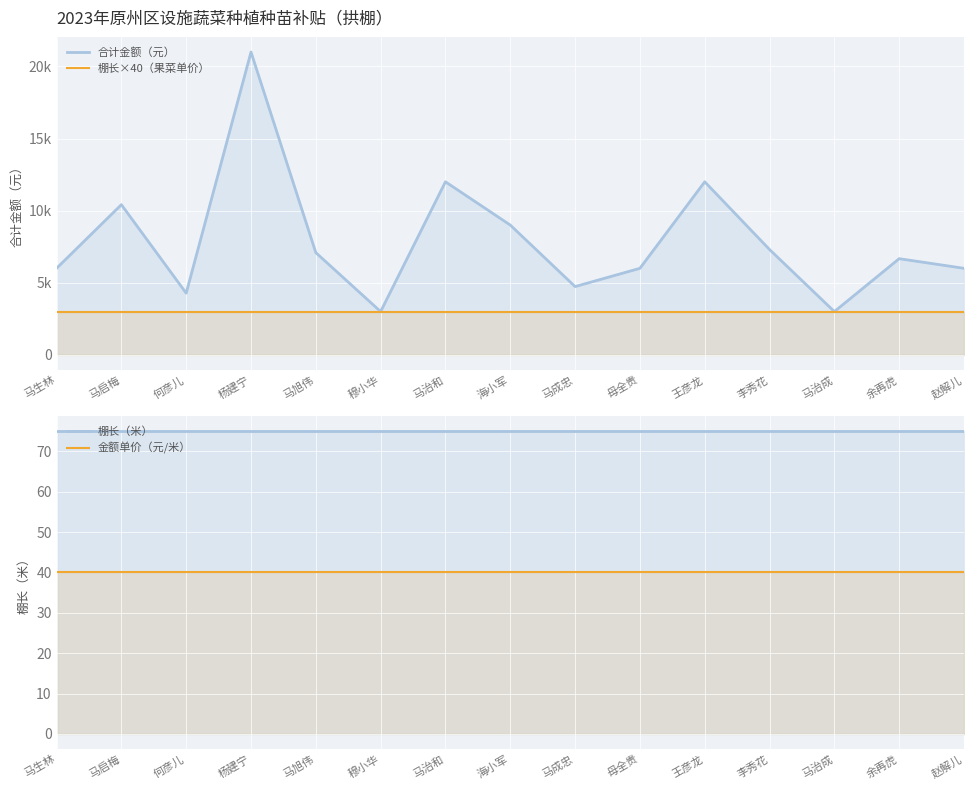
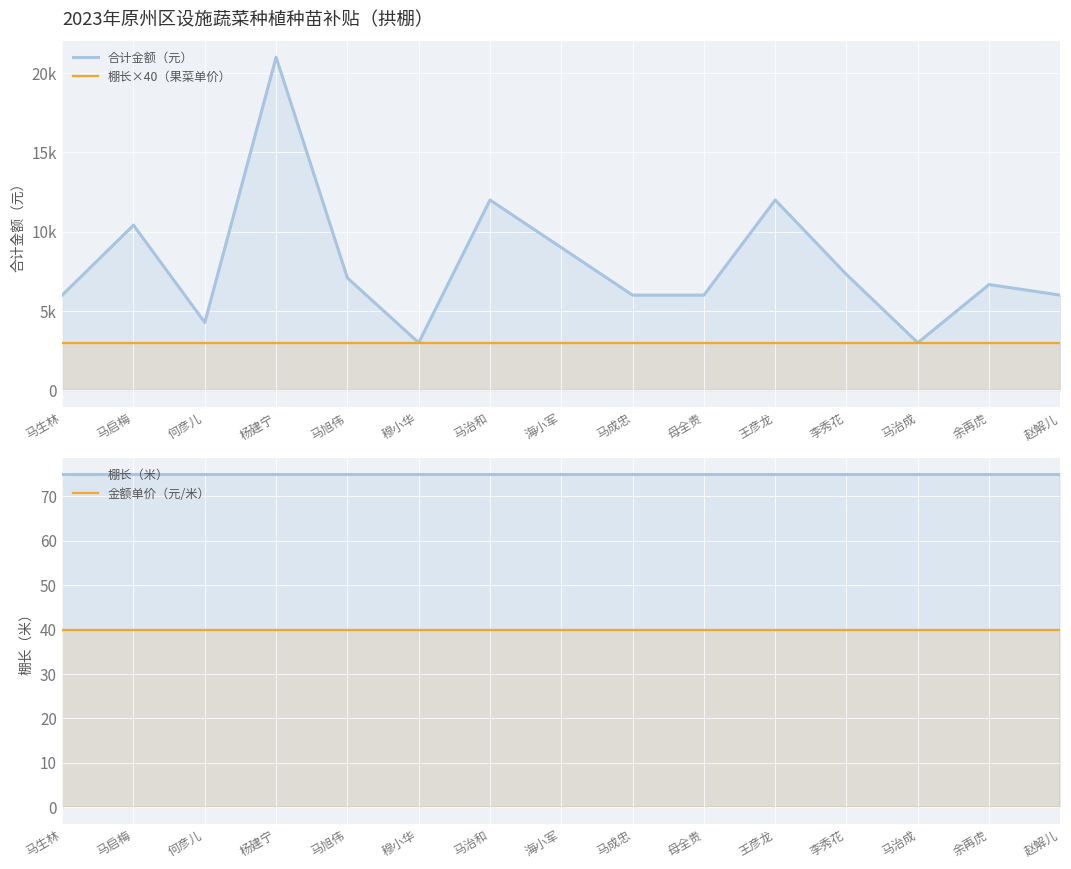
  {
    "2023年原州区设施蔬菜种植种苗补贴（拱棚）": {
      "合计金额（元）": {
        "马生林": 6000,
        "马启梅": 10400,
        "何彦儿": 4300,
        "杨建宁": 21000,
        "马旭伟": 7100,
        "马治和": 12000,
        "海小军": 9000,
-       "马成忠": 4700,
+       "马成忠": 6000,
        "母全贵": 6000,
        "王彦龙": 12000,
        "李秀花": 7300,
        "余再虎": 6700,
        "赵解儿": 6000
      },
      "棚长×40（果菜单价）": {
        "马生林": 3000,
        "马启梅": 3000,
        "何彦儿": 3000,
        "杨建宁": 3000,
        "马旭伟": 3000,
        "马治和": 3000,
        "海小军": 3000,
        "马成忠": 3000,
        "母全贵": 3000,
        "王彦龙": 3000,
        "李秀花": 3000,
        "余再虎": 3000,
        "赵解儿": 3000
      }
    }
  }
